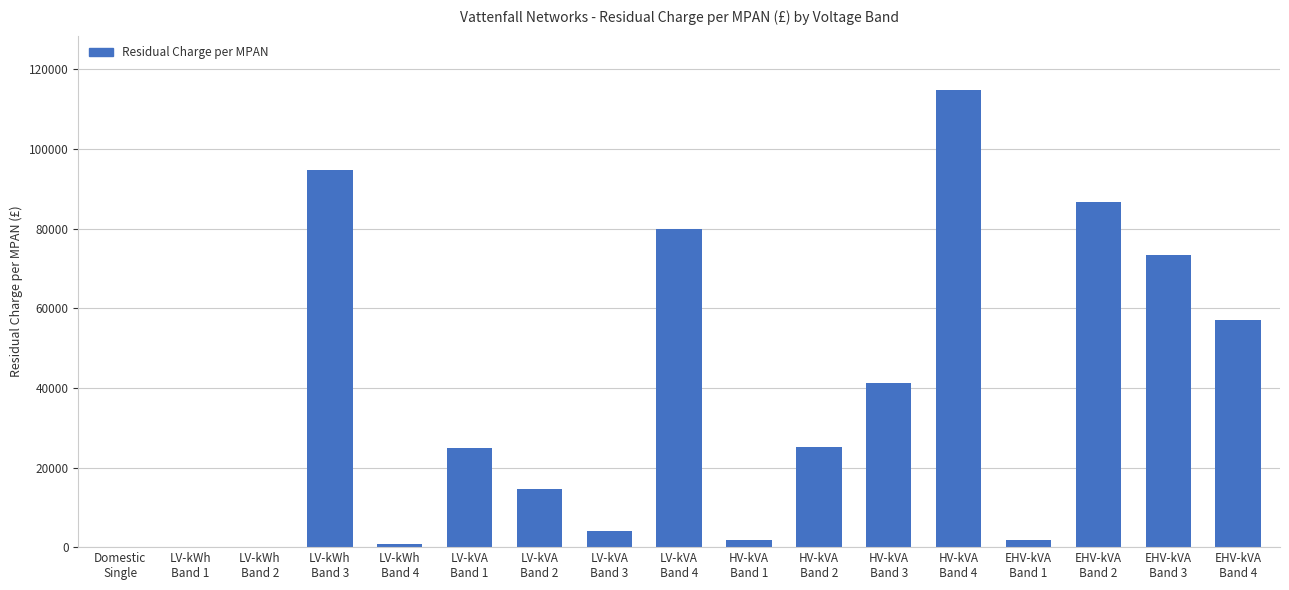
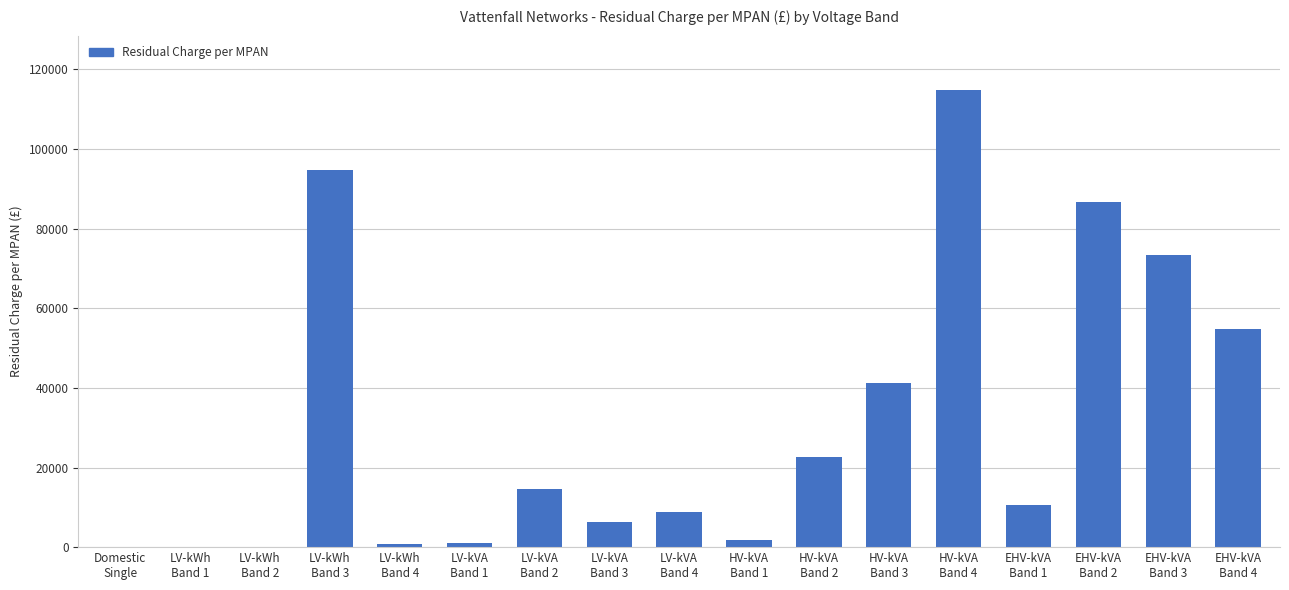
  {
    "LV-kWh Band 3": 95000,
    "LV-kWh Band 4": 1000,
-   "LV-kVA Band 1": 25000,
+   "LV-kVA Band 1": 1000,
    "LV-kVA Band 2": 14000,
-   "LV-kVA Band 3": 4000,
-   "LV-kVA Band 4": 80000,
+   "LV-kVA Band 3": 6000,
+   "LV-kVA Band 4": 9000,
    "HV-kVA Band 1": 2000,
-   "HV-kVA Band 2": 25000,
+   "HV-kVA Band 2": 23000,
    "HV-kVA Band 3": 41000,
    "HV-kVA Band 4": 115000,
-   "EHV-kVA Band 1": 2000,
+   "EHV-kVA Band 1": 10000,
    "EHV-kVA Band 2": 87000,
    "EHV-kVA Band 3": 73000,
-   "EHV-kVA Band 4": 57000
+   "EHV-kVA Band 4": 55000
  }
